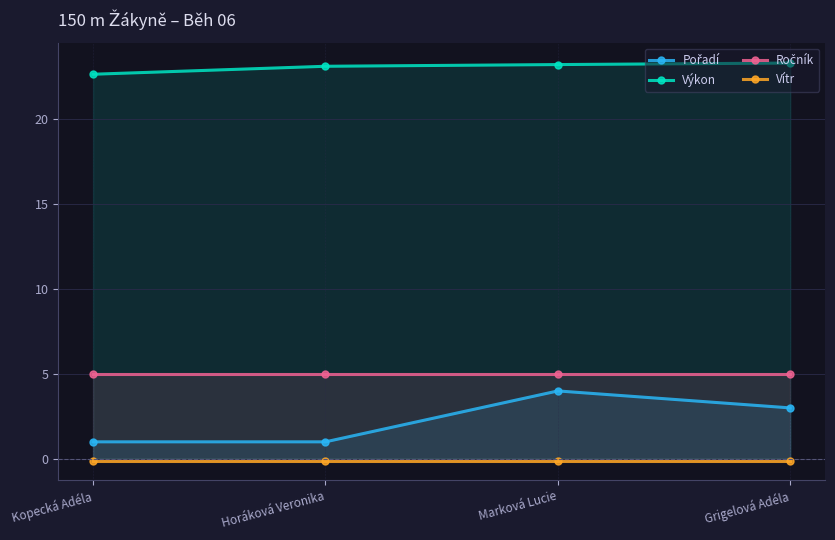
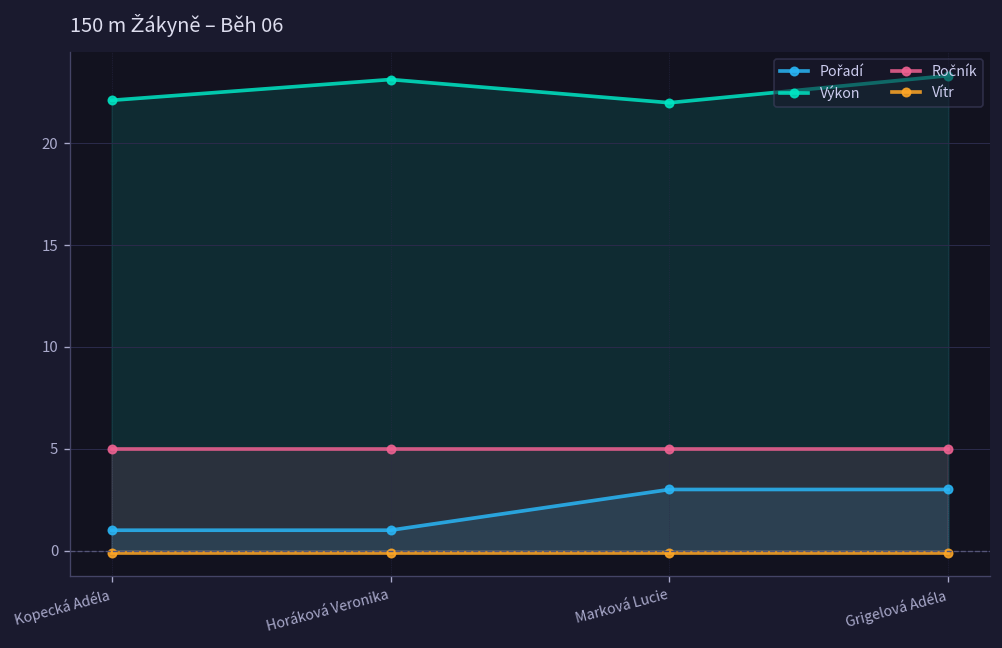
  {
    "Pořadí": {
      "Kopecká Adéla": 1,
      "Horáková Veronika": 1,
-     "Marková Lucie": 4,
+     "Marková Lucie": 3,
      "Grigelová Adéla": 3
    },
    "Výkon": {
-     "Kopecká Adéla": 22.7,
+     "Kopecká Adéla": 22.1,
      "Horáková Veronika": 23.1,
-     "Marková Lucie": 23.2
+     "Marková Lucie": 22.0
    },
    "Ročník": {
      "Kopecká Adéla": 5.0,
      "Horáková Veronika": 5.0,
      "Marková Lucie": 5.0,
      "Grigelová Adéla": 5.0
    }
  }
